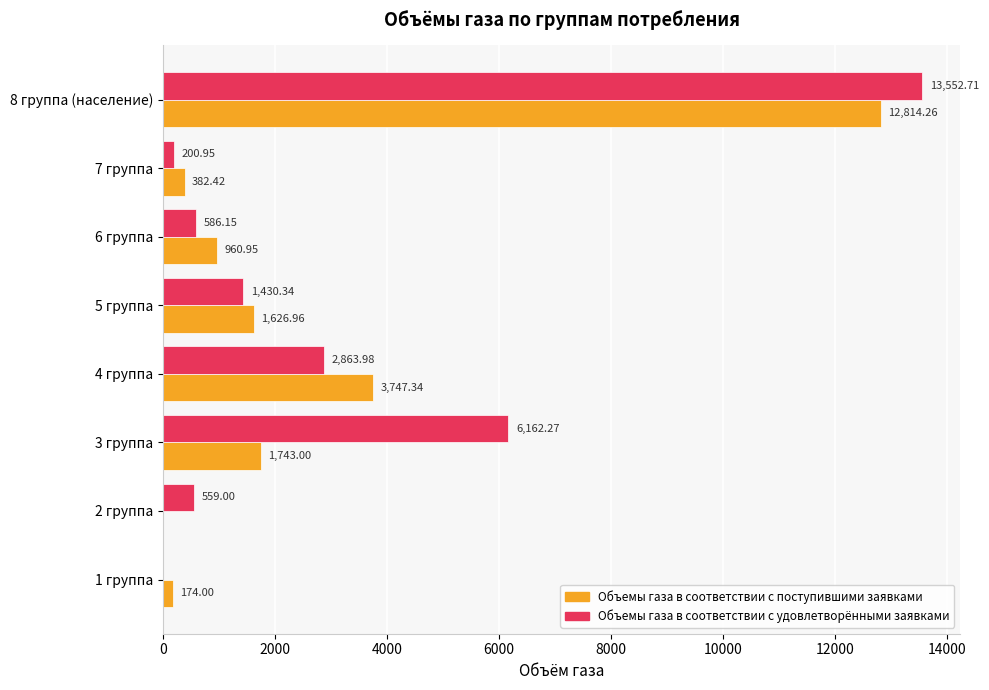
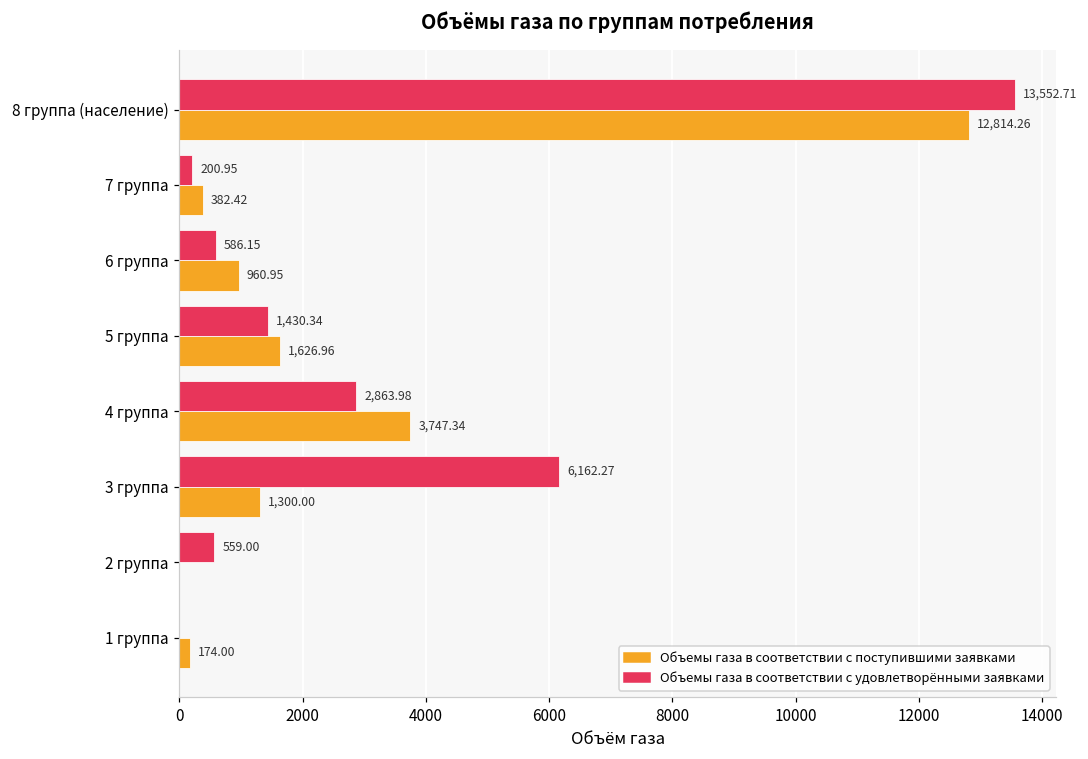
  {
    "Объемы газа в соответствии с поступившими заявками": {
      "8 группа (население)": "12,814.26",
      "7 группа": "382.42",
      "6 группа": "960.95",
      "5 группа": "1,626.96",
      "4 группа": "3,747.34",
-     "3 группа": "1,743.00",
+     "3 группа": "1,300.00",
      "1 группа": "174.00"
    },
    "Объемы газа в соответствии с удовлетворёнными заявками": {
      "8 группа (население)": "13,552.71",
      "7 группа": "200.95",
      "6 группа": "586.15",
      "5 группа": "1,430.34",
      "4 группа": "2,863.98",
      "3 группа": "6,162.27",
      "2 группа": "559.00"
    }
  }
